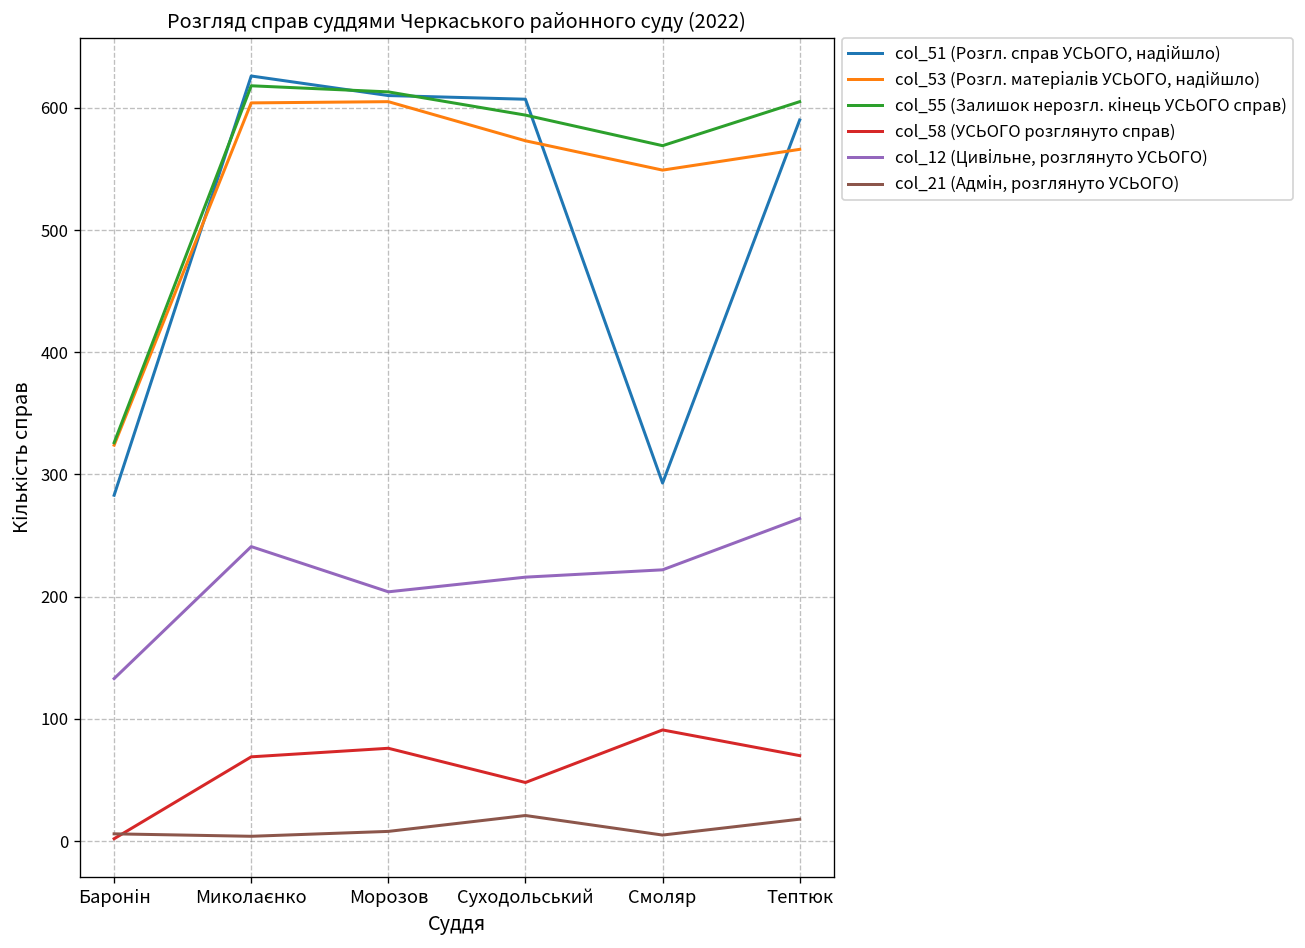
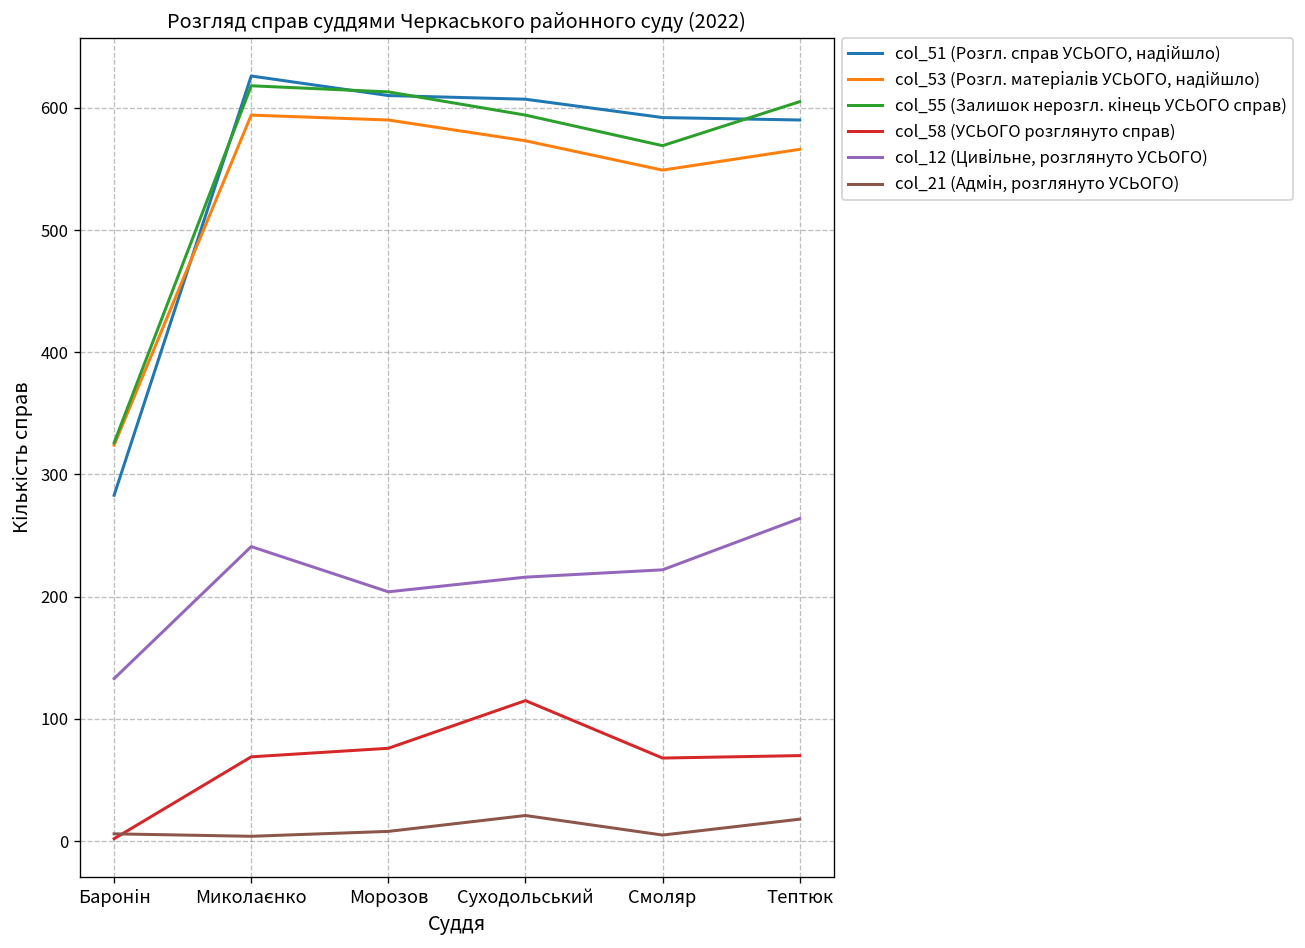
  {
    "col_51 (Розгл. справ УСЬОГО, надійшло)": {
      "Баронін": 283,
      "Миколаєнко": 626,
      "Морозов": 610,
      "Суходольський": 607,
-     "Смоляр": 293,
+     "Смоляр": 592,
      "Тептюк": 590
    },
    "col_53 (Розгл. матеріалів УСЬОГО, надійшло)": {
-     "Миколаєнко": 604,
-     "Морозов": 605,
+     "Миколаєнко": 594,
+     "Морозов": 590,
      "Суходольський": 573,
      "Смоляр": 549,
      "Тептюк": 566
    },
    "col_55 (Залишок нерозгл. кінець УСЬОГО справ)": {
      "Миколаєнко": 618,
      "Морозов": 613,
      "Суходольський": 594,
      "Смоляр": 569,
      "Тептюк": 605
    },
    "col_58 (УСЬОГО розглянуто справ)": {
      "Баронін": 2,
      "Миколаєнко": 69,
      "Морозов": 76,
-     "Суходольський": 48,
-     "Смоляр": 91,
+     "Суходольський": 115,
+     "Смоляр": 68,
      "Тептюк": 70
    },
    "col_12 (Цивільне, розглянуто УСЬОГО)": {
      "Баронін": 133,
      "Миколаєнко": 241,
      "Морозов": 204,
      "Суходольський": 216,
      "Смоляр": 222,
      "Тептюк": 264
    },
    "col_21 (Адмін, розглянуто УСЬОГО)": {
      "Баронін": 6,
      "Миколаєнко": 4,
      "Морозов": 8,
      "Суходольський": 21,
      "Смоляр": 5,
      "Тептюк": 18
    }
  }
